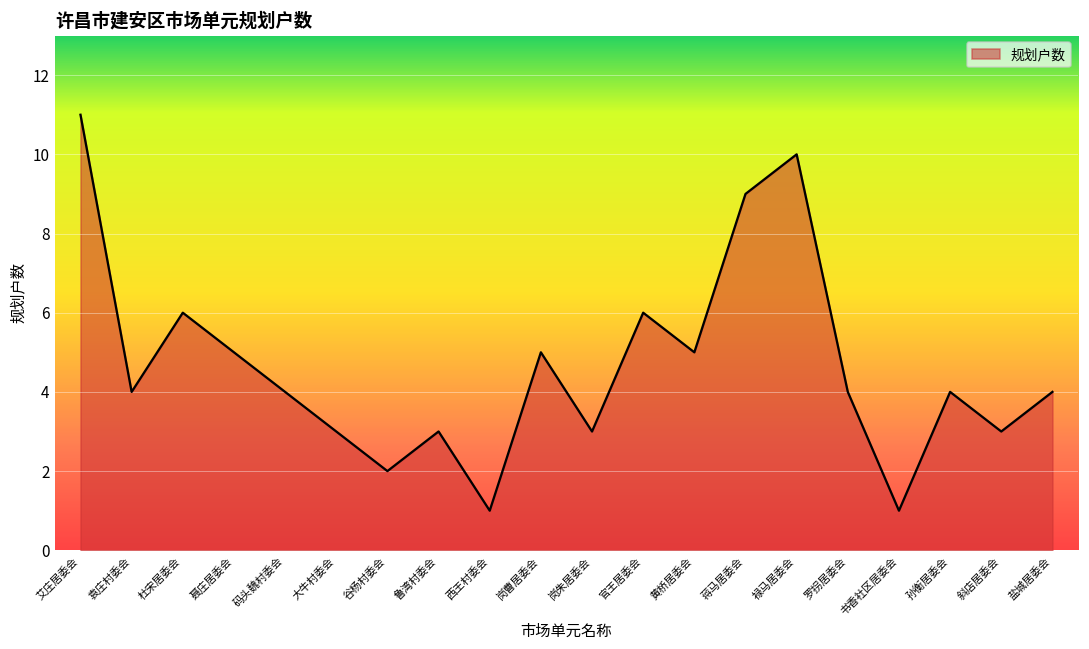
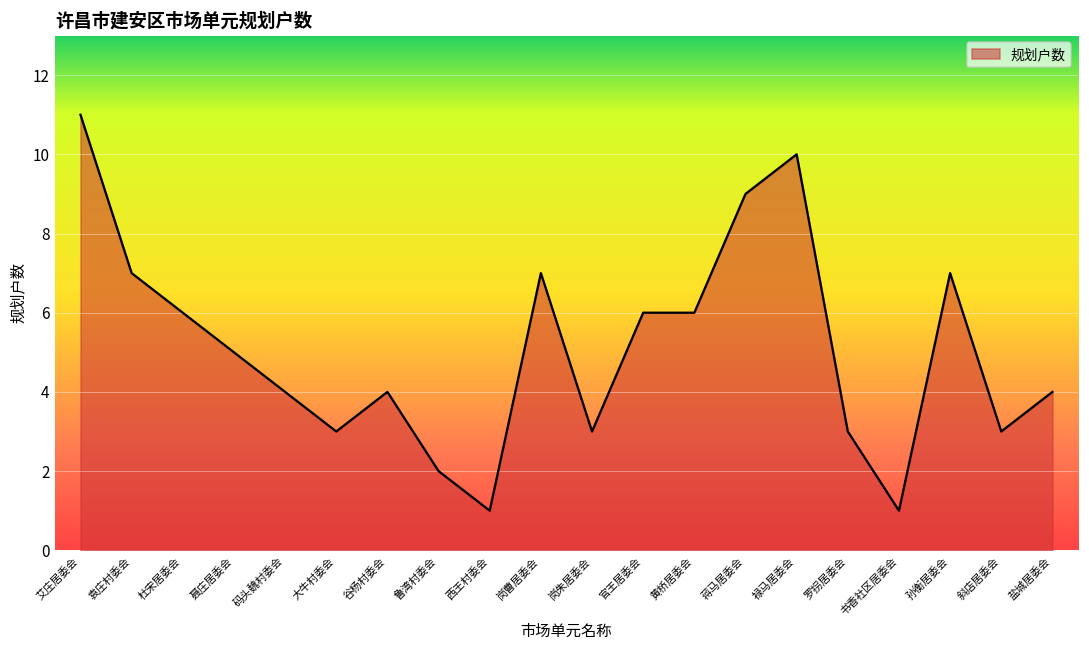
  {
    "艾庄居委会": 11,
-   "袁庄村委会": 4,
+   "袁庄村委会": 7,
    "杜宋居委会": 6,
    "聂庄居委会": 5,
    "码头魏村委会": 4,
    "大牛村委会": 3,
-   "谷杨村委会": 2,
-   "鲁湾村委会": 3,
+   "谷杨村委会": 4,
+   "鲁湾村委会": 2,
    "西王村委会": 1,
-   "岗曹居委会": 5,
+   "岗曹居委会": 7,
    "岗朱居委会": 3,
    "官王居委会": 6,
-   "黄桥居委会": 5,
+   "黄桥居委会": 6,
    "蒋马居委会": 9,
    "禄马居委会": 10,
-   "罗拐居委会": 4,
+   "罗拐居委会": 3,
    "书香社区居委会": 1,
-   "孙衡居委会": 4,
+   "孙衡居委会": 7,
    "斜店居委会": 3,
    "盐城居委会": 4
  }
